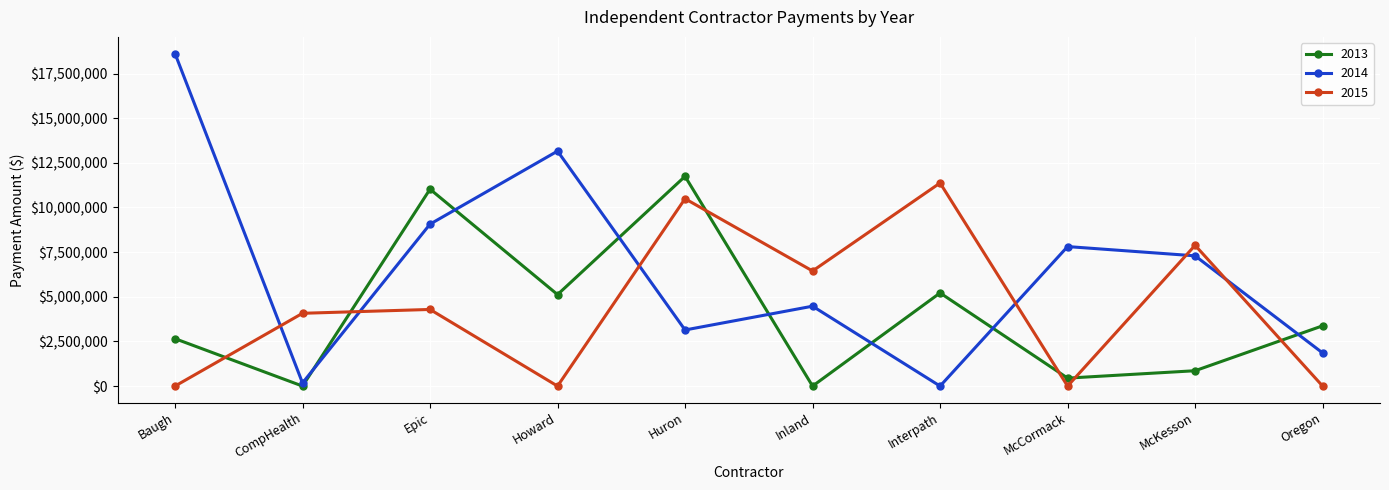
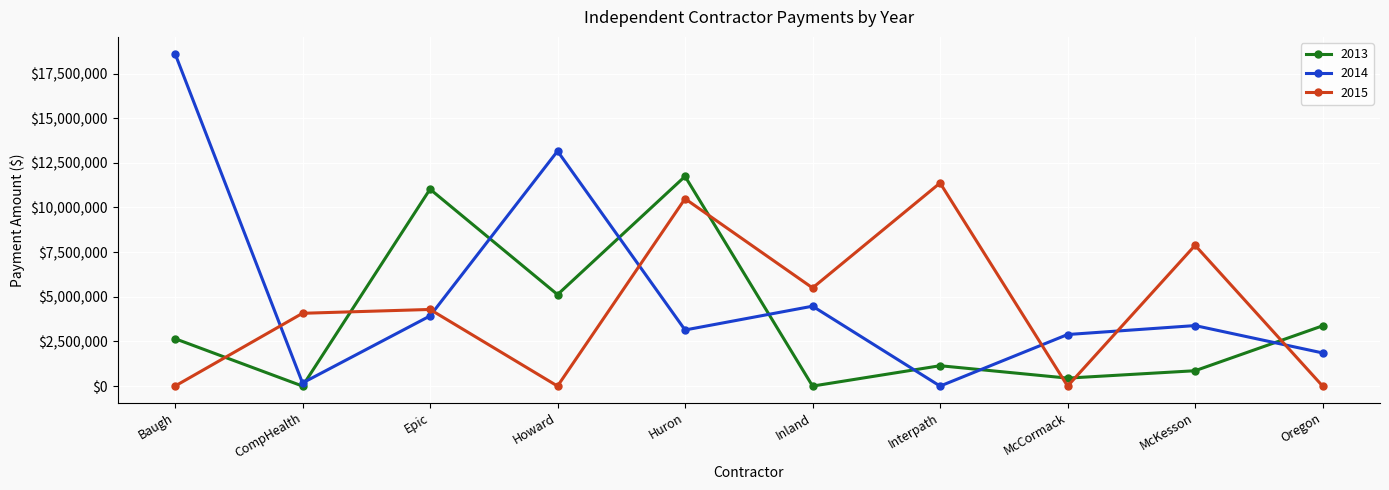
  {
    "2013": {
      "Baugh": "$2,700,000",
      "CompHealth": "$0",
      "Epic": "$11,000,000",
      "Howard": "$5,100,000",
      "Huron": "$11,700,000",
      "Inland": "$0",
-     "Interpath": "$5,200,000",
+     "Interpath": "$1,100,000",
      "McCormack": "$400,000",
      "McKesson": "$900,000",
      "Oregon": "$3,400,000"
    },
    "2014": {
      "Baugh": "$18,600,000",
      "CompHealth": "$200,000",
-     "Epic": "$9,100,000",
+     "Epic": "$3,900,000",
      "Howard": "$13,200,000",
      "Huron": "$3,100,000",
      "Inland": "$4,500,000",
      "Interpath": "$0",
-     "McCormack": "$7,800,000",
-     "McKesson": "$7,300,000",
+     "McCormack": "$2,900,000",
+     "McKesson": "$3,400,000",
      "Oregon": "$1,900,000"
    },
    "2015": {
      "Baugh": "$0",
      "CompHealth": "$4,100,000",
      "Epic": "$4,300,000",
      "Howard": "$0",
      "Huron": "$10,500,000",
-     "Inland": "$6,400,000",
+     "Inland": "$5,500,000",
      "Interpath": "$11,400,000",
      "McCormack": "$0",
      "McKesson": "$7,900,000",
      "Oregon": "$0"
    }
  }
